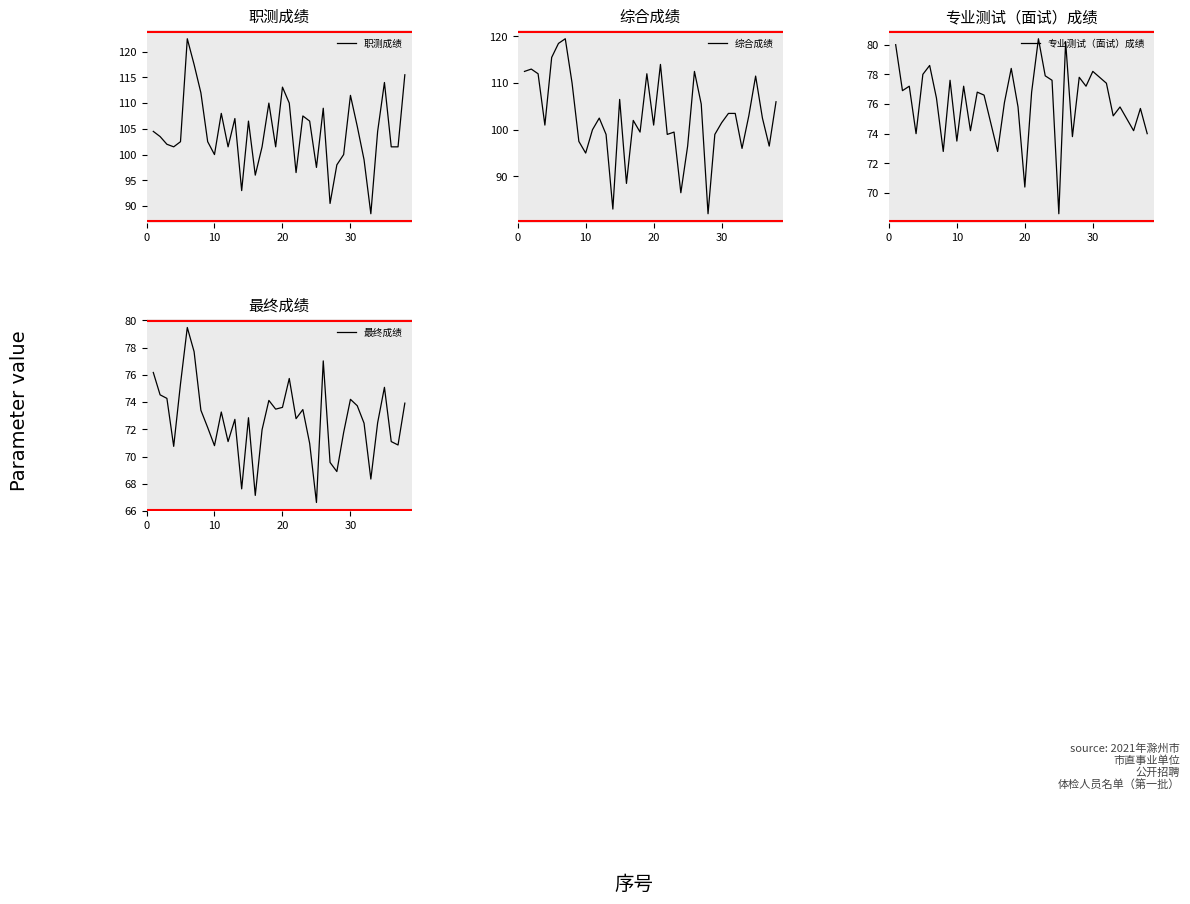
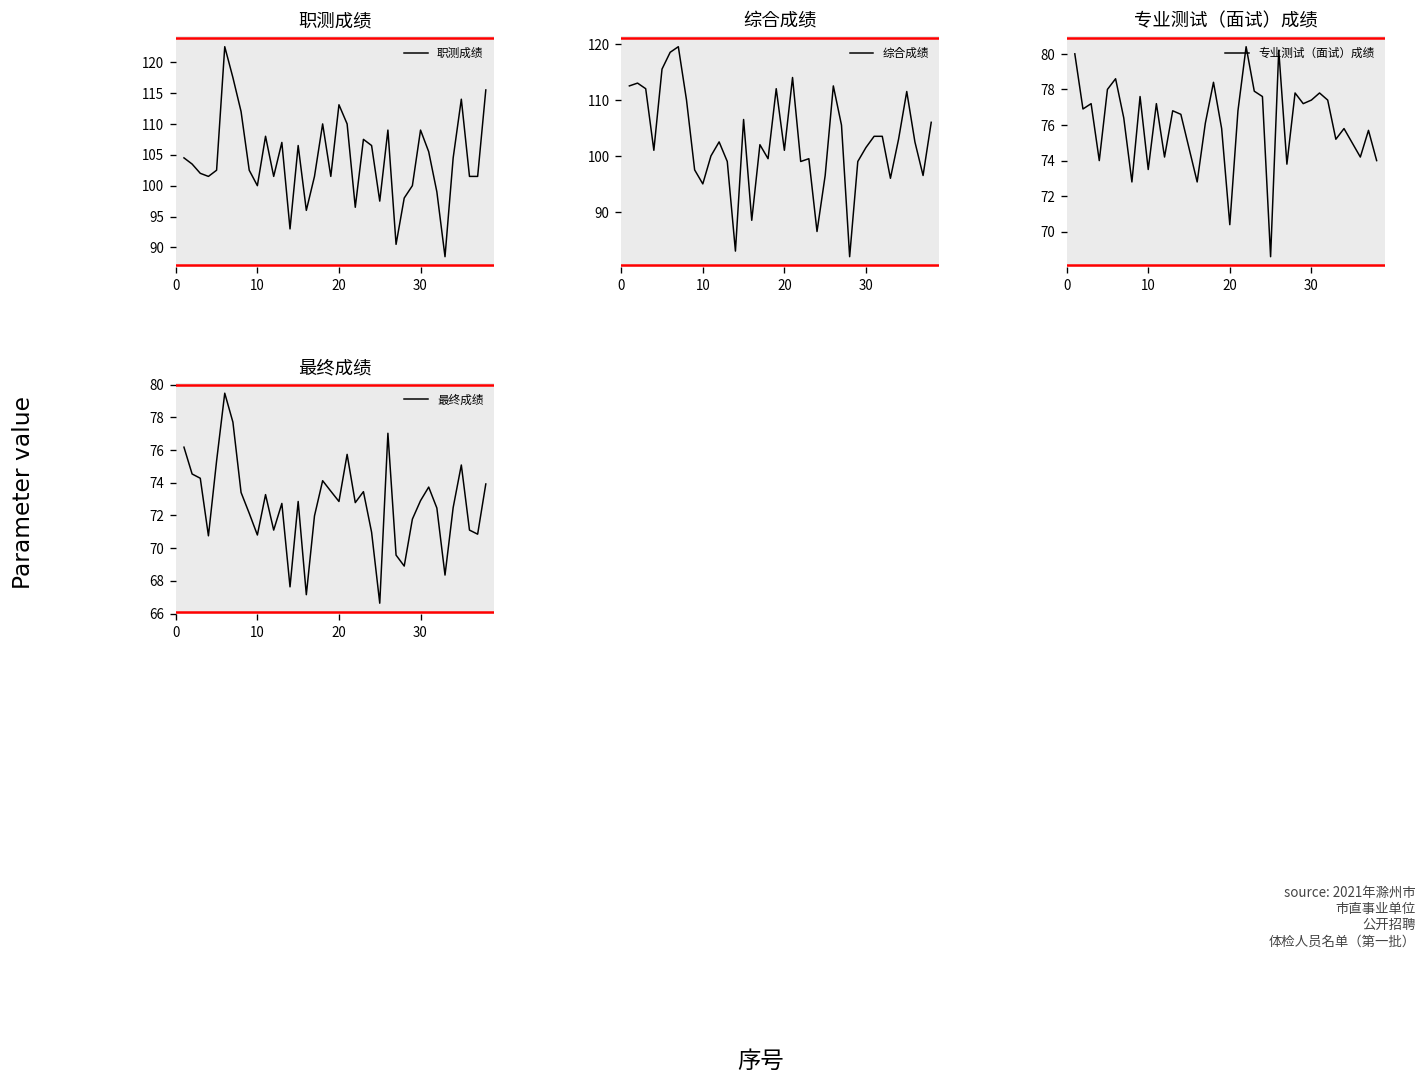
  {
    "职测成绩": {
      "10": 100,
      "20": 113,
-     "30": 112
+     "30": 109
    },
    "综合成绩": {
      "10": 95,
      "20": 101,
      "30": 102
    },
    "专业测试（面试）成绩": {
      "10": 73.5,
      "20": 70.4,
-     "30": 78.2
+     "30": 77.4
    },
    "最终成绩": {
      "10": 70.8,
-     "20": 73.6,
-     "30": 74.2
+     "20": 72.9,
+     "30": 72.9
    }
  }
